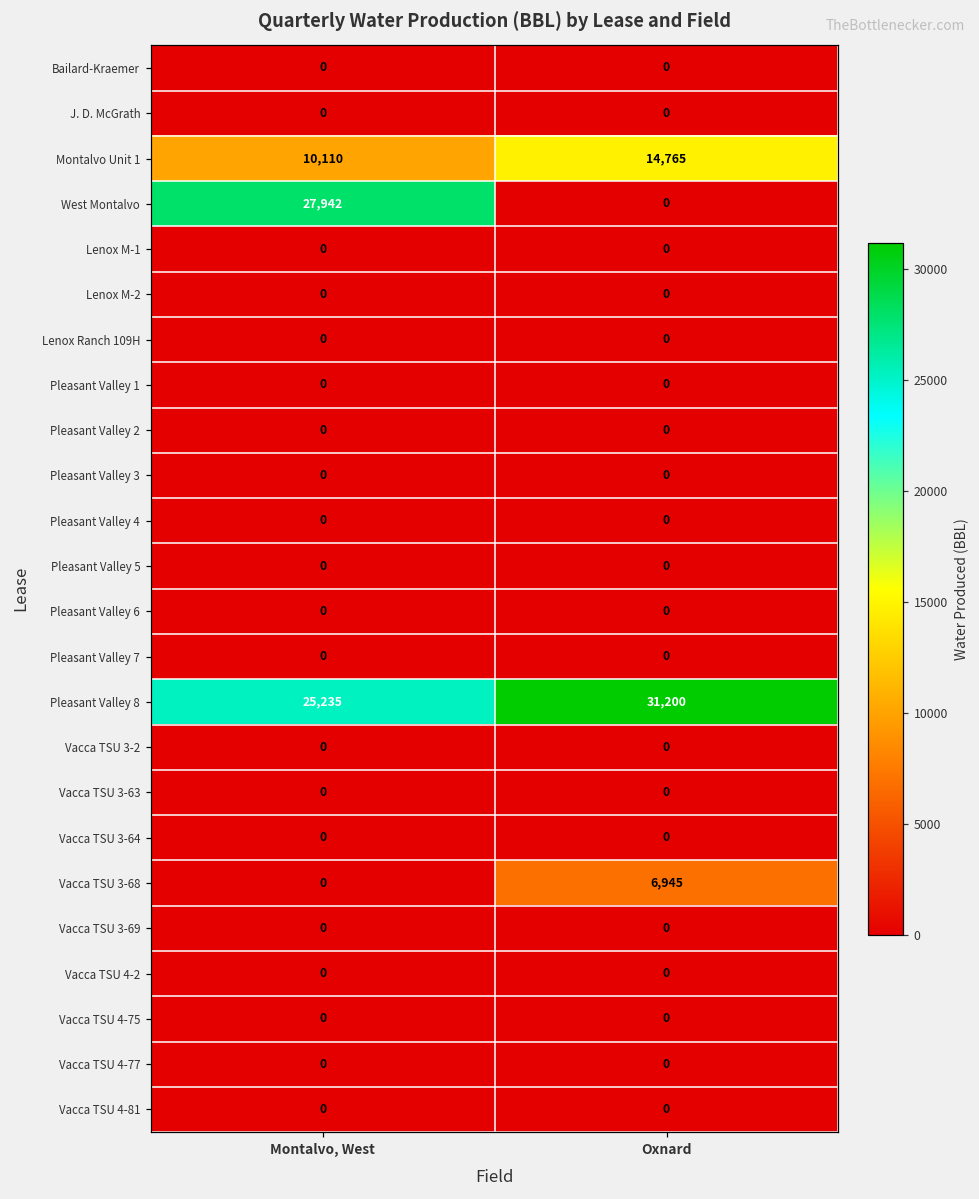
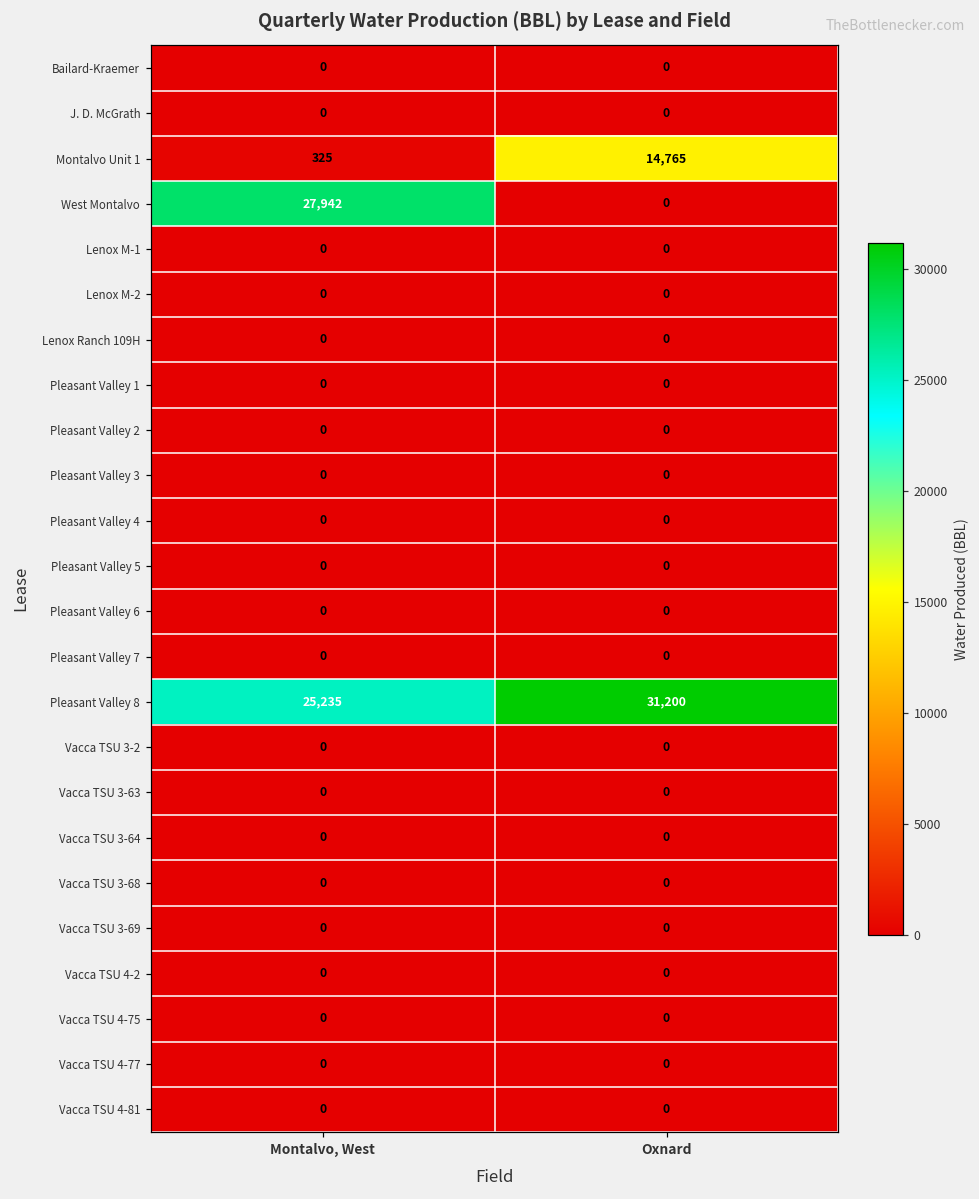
  {
    "Bailard-Kraemer": {
      "Montalvo, West": "0",
      "Oxnard": "0"
    },
    "J. D. McGrath": {
      "Montalvo, West": "0",
      "Oxnard": "0"
    },
    "Montalvo Unit 1": {
-     "Montalvo, West": "10,110",
+     "Montalvo, West": "325",
      "Oxnard": "14,765"
    },
    "West Montalvo": {
      "Montalvo, West": "27,942",
      "Oxnard": "0"
    },
    "Lenox M-1": {
      "Montalvo, West": "0",
      "Oxnard": "0"
    },
    "Lenox M-2": {
      "Montalvo, West": "0",
      "Oxnard": "0"
    },
    "Lenox Ranch 109H": {
      "Montalvo, West": "0",
      "Oxnard": "0"
    },
    "Pleasant Valley 1": {
      "Montalvo, West": "0",
      "Oxnard": "0"
    },
    "Pleasant Valley 2": {
      "Montalvo, West": "0",
      "Oxnard": "0"
    },
    "Pleasant Valley 3": {
      "Montalvo, West": "0",
      "Oxnard": "0"
    },
    "Pleasant Valley 4": {
      "Montalvo, West": "0",
      "Oxnard": "0"
    },
    "Pleasant Valley 5": {
      "Montalvo, West": "0",
      "Oxnard": "0"
    },
    "Pleasant Valley 6": {
      "Montalvo, West": "0",
      "Oxnard": "0"
    },
    "Pleasant Valley 7": {
      "Montalvo, West": "0",
      "Oxnard": "0"
    },
    "Pleasant Valley 8": {
      "Montalvo, West": "25,235",
      "Oxnard": "31,200"
    },
    "Vacca TSU 3-2": {
      "Montalvo, West": "0",
      "Oxnard": "0"
    },
    "Vacca TSU 3-63": {
      "Montalvo, West": "0",
      "Oxnard": "0"
    },
    "Vacca TSU 3-64": {
      "Montalvo, West": "0",
      "Oxnard": "0"
    },
    "Vacca TSU 3-68": {
      "Montalvo, West": "0",
-     "Oxnard": "6,945"
+     "Oxnard": "0"
    },
    "Vacca TSU 3-69": {
      "Montalvo, West": "0",
      "Oxnard": "0"
    },
    "Vacca TSU 4-2": {
      "Montalvo, West": "0",
      "Oxnard": "0"
    },
    "Vacca TSU 4-75": {
      "Montalvo, West": "0",
      "Oxnard": "0"
    },
    "Vacca TSU 4-77": {
      "Montalvo, West": "0",
      "Oxnard": "0"
    },
    "Vacca TSU 4-81": {
      "Montalvo, West": "0",
      "Oxnard": "0"
    }
  }
